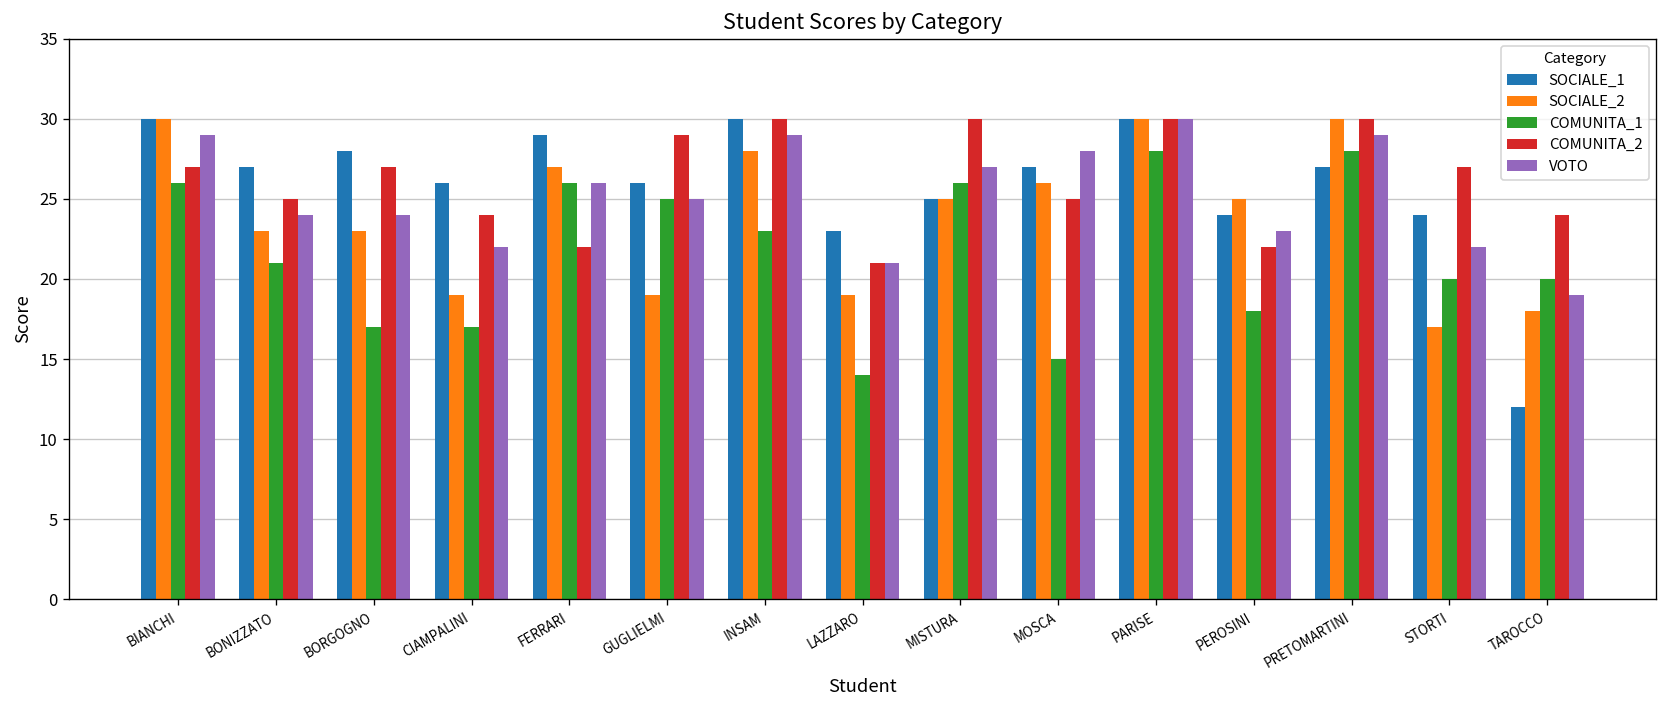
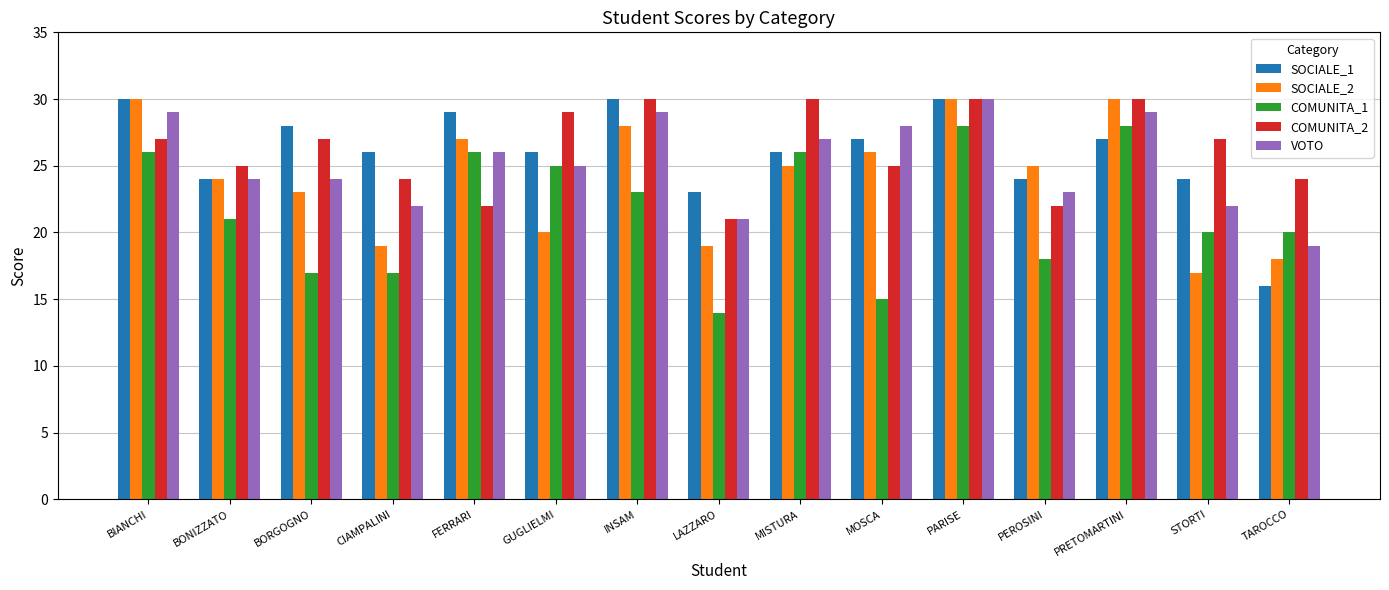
  {
    "SOCIALE_1": {
      "BIANCHI": 30,
-     "BONIZZATO": 27,
+     "BONIZZATO": 24,
      "BORGOGNO": 28,
      "CIAMPALINI": 26,
      "FERRARI": 29,
      "GUGLIELMI": 26,
      "INSAM": 30,
      "LAZZARO": 23,
-     "MISTURA": 25,
+     "MISTURA": 26,
      "MOSCA": 27,
      "PARISE": 30,
      "PEROSINI": 24,
      "PRETOMARTINI": 27,
      "STORTI": 24,
-     "TAROCCO": 12
+     "TAROCCO": 16
    },
    "SOCIALE_2": {
      "BIANCHI": 30,
-     "BONIZZATO": 23,
+     "BONIZZATO": 24,
      "BORGOGNO": 23,
      "CIAMPALINI": 19,
      "FERRARI": 27,
-     "GUGLIELMI": 19,
+     "GUGLIELMI": 20,
      "INSAM": 28,
      "LAZZARO": 19,
      "MISTURA": 25,
      "MOSCA": 26,
      "PARISE": 30,
      "PEROSINI": 25,
      "PRETOMARTINI": 30,
      "STORTI": 17,
      "TAROCCO": 18
    },
    "COMUNITA_1": {
      "BIANCHI": 26,
      "BONIZZATO": 21,
      "BORGOGNO": 17,
      "CIAMPALINI": 17,
      "FERRARI": 26,
      "GUGLIELMI": 25,
      "INSAM": 23,
      "LAZZARO": 14,
      "MISTURA": 26,
      "MOSCA": 15,
      "PARISE": 28,
      "PEROSINI": 18,
      "PRETOMARTINI": 28,
      "STORTI": 20,
      "TAROCCO": 20
    },
    "COMUNITA_2": {
      "BIANCHI": 27,
      "BONIZZATO": 25,
      "BORGOGNO": 27,
      "CIAMPALINI": 24,
      "FERRARI": 22,
      "GUGLIELMI": 29,
      "INSAM": 30,
      "LAZZARO": 21,
      "MISTURA": 30,
      "MOSCA": 25,
      "PARISE": 30,
      "PEROSINI": 22,
      "PRETOMARTINI": 30,
      "STORTI": 27,
      "TAROCCO": 24
    },
    "VOTO": {
      "BIANCHI": 29,
      "BONIZZATO": 24,
      "BORGOGNO": 24,
      "CIAMPALINI": 22,
      "FERRARI": 26,
      "GUGLIELMI": 25,
      "INSAM": 29,
      "LAZZARO": 21,
      "MISTURA": 27,
      "MOSCA": 28,
      "PARISE": 30,
      "PEROSINI": 23,
      "PRETOMARTINI": 29,
      "STORTI": 22,
      "TAROCCO": 19
    }
  }
